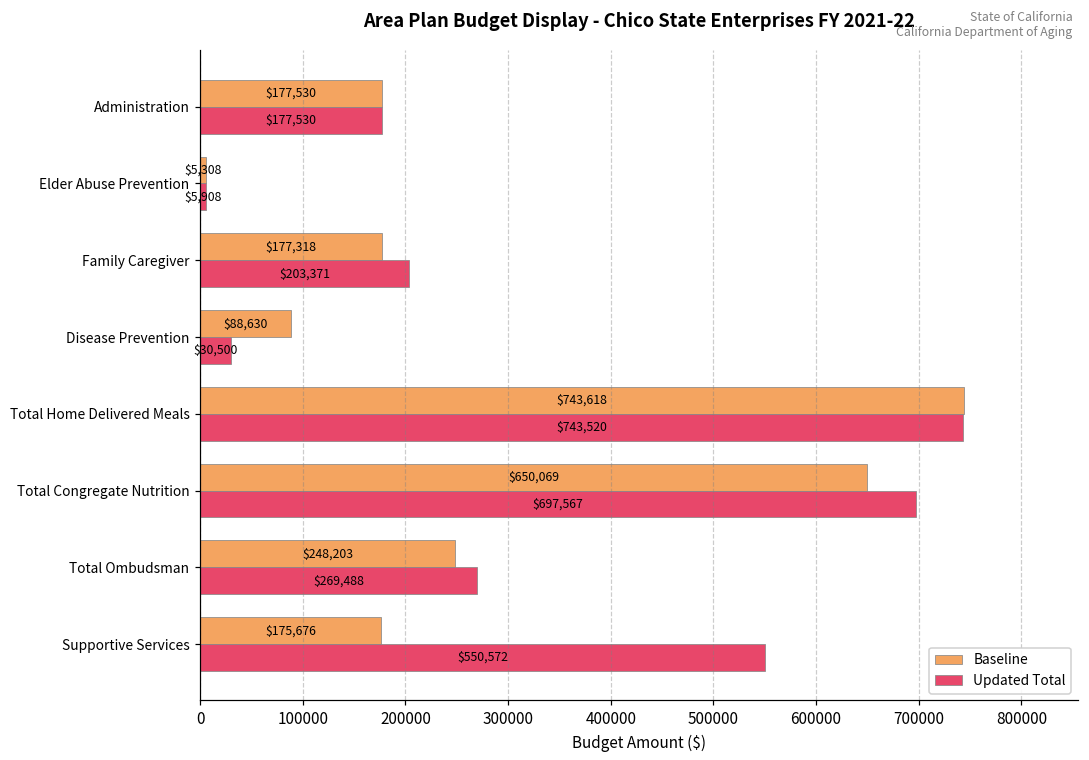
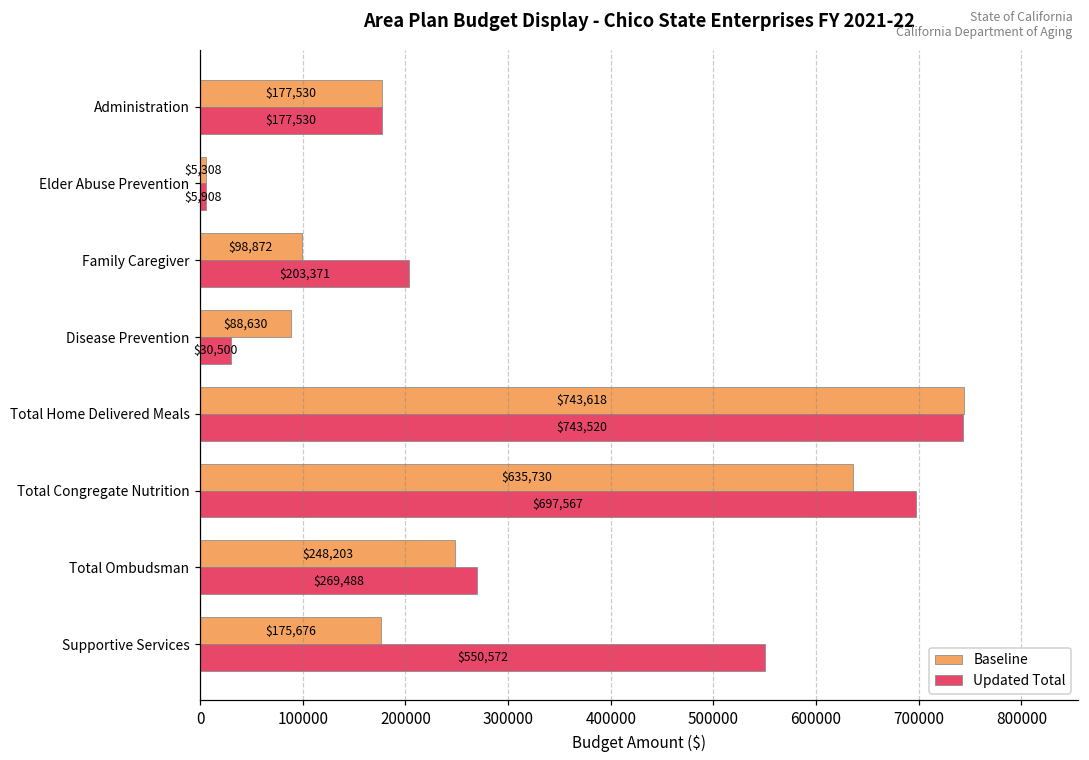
  {
    "Baseline": {
      "Administration": "$177,530",
      "Elder Abuse Prevention": "$5,308",
-     "Family Caregiver": "$177,318",
+     "Family Caregiver": "$98,872",
      "Disease Prevention": "$88,630",
      "Total Home Delivered Meals": "$743,618",
-     "Total Congregate Nutrition": "$650,069",
+     "Total Congregate Nutrition": "$635,730",
      "Total Ombudsman": "$248,203",
      "Supportive Services": "$175,676"
    },
    "Updated Total": {
      "Administration": "$177,530",
      "Elder Abuse Prevention": "$5,908",
      "Family Caregiver": "$203,371",
      "Disease Prevention": "$30,500",
      "Total Home Delivered Meals": "$743,520",
      "Total Congregate Nutrition": "$697,567",
      "Total Ombudsman": "$269,488",
      "Supportive Services": "$550,572"
    }
  }
